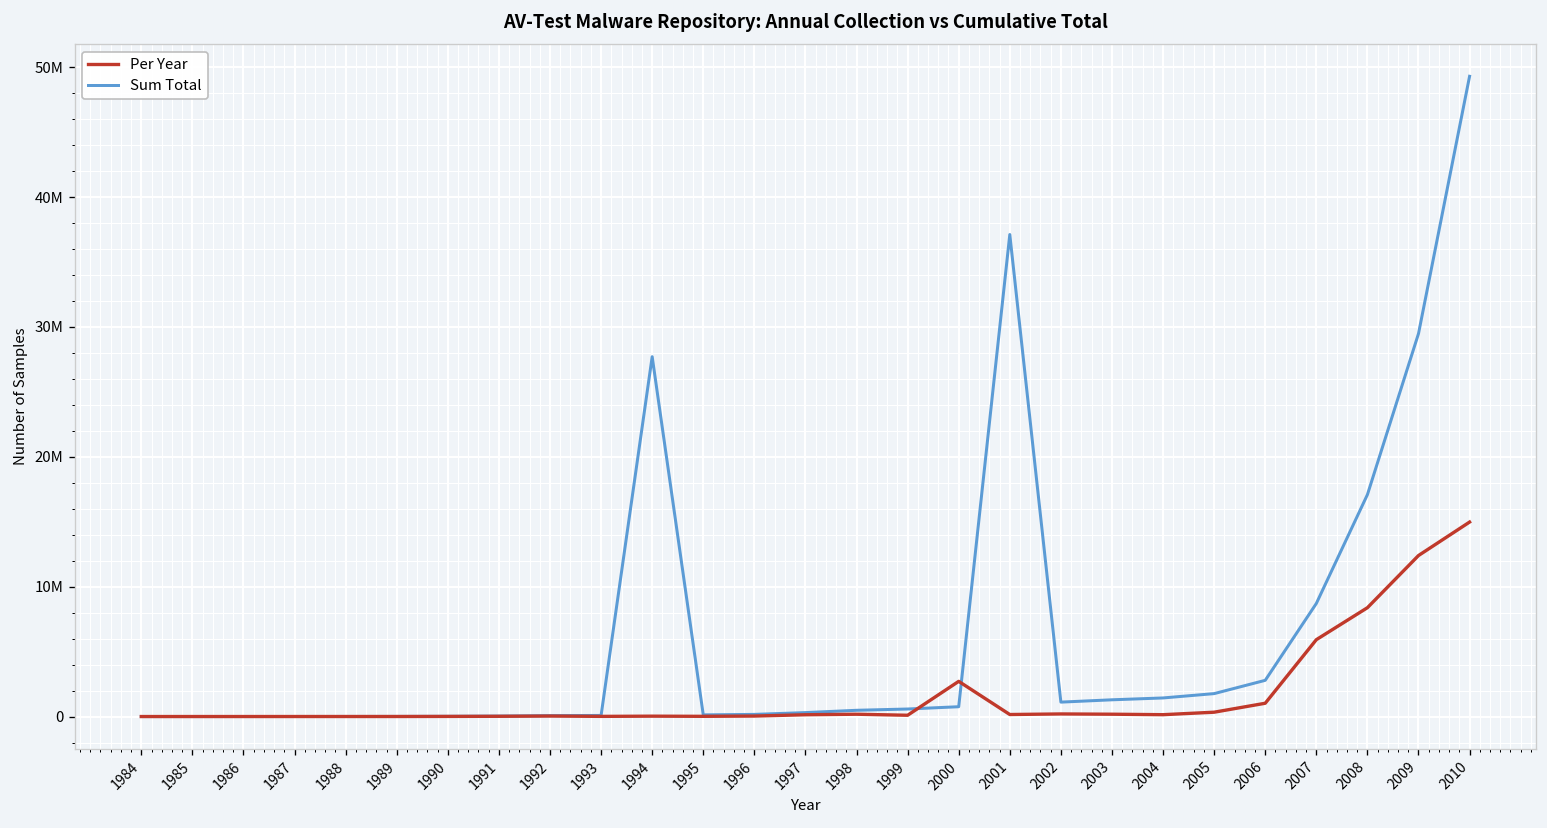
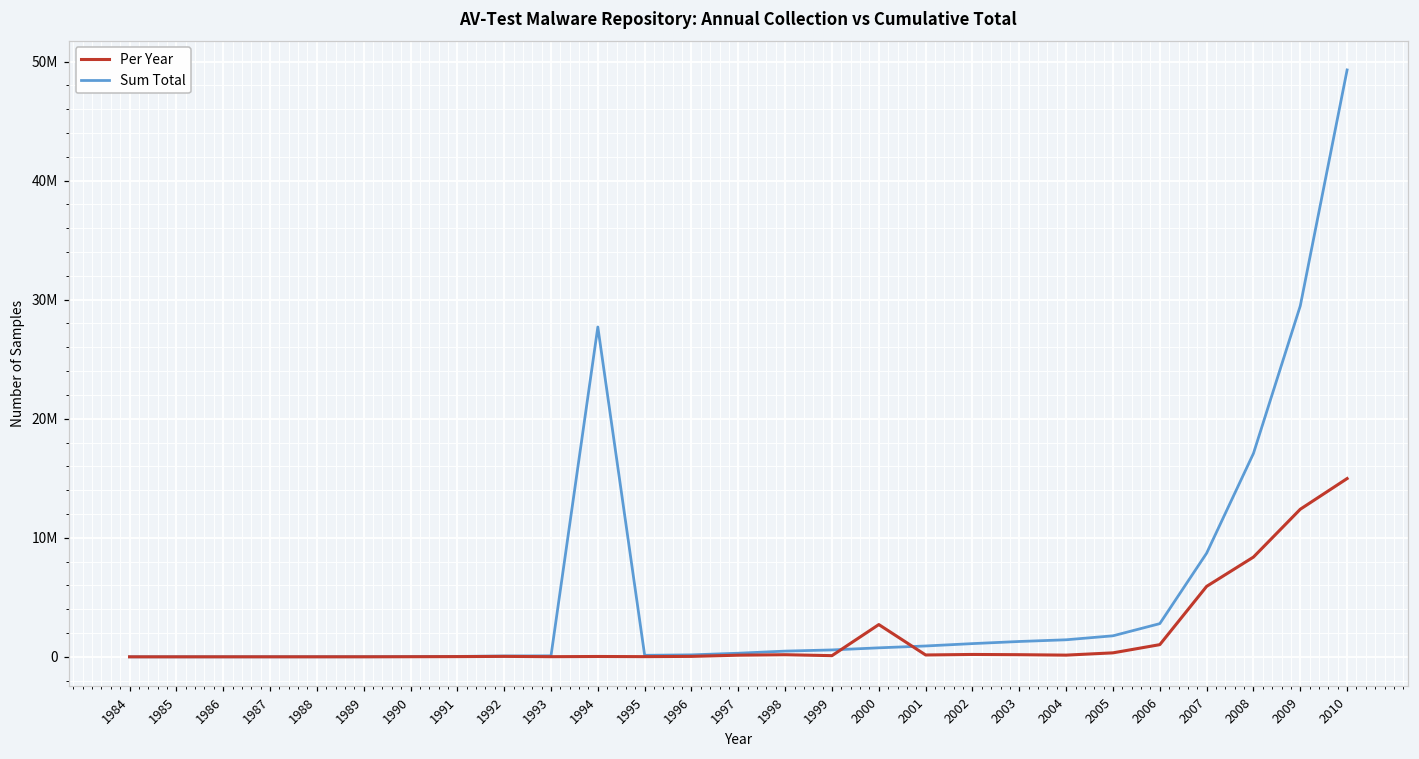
  {
    "Per Year": {
      "1994": 0,
      "1998": 200000,
      "1999": 100000,
      "2000": 2700000,
      "2001": 200000,
      "2002": 200000,
      "2003": 200000,
      "2004": 100000,
      "2005": 300000,
      "2006": 1000000,
      "2007": 5900000,
      "2008": 8400000,
      "2009": 12400000,
      "2010": 15000000
    },
    "Sum Total": {
      "1994": 27700000,
      "1998": 500000,
      "1999": 600000,
      "2000": 800000,
-     "2001": 37100000,
+     "2001": 900000,
      "2002": 1100000,
      "2003": 1300000,
      "2004": 1400000,
      "2005": 1800000,
      "2006": 2800000,
      "2007": 8700000,
      "2008": 17100000,
      "2009": 29500000,
      "2010": 49300000
    }
  }
